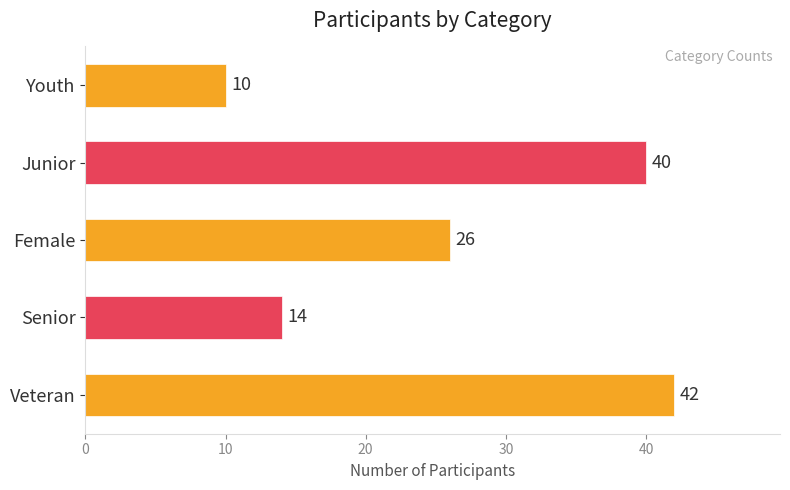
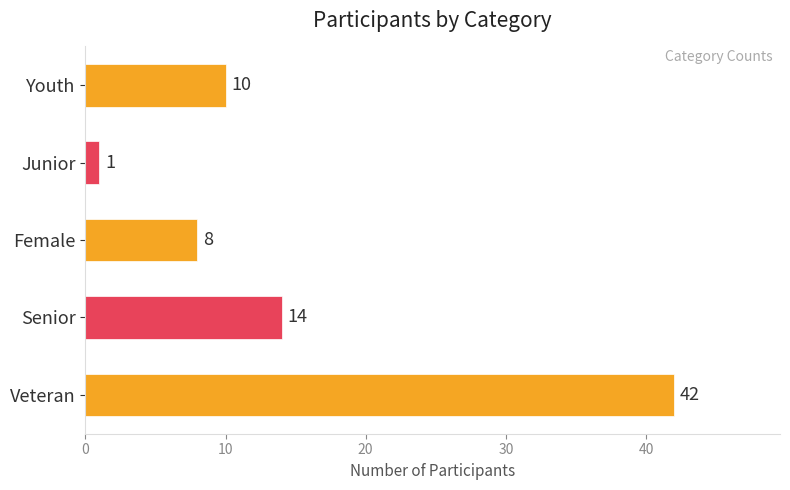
  {
    "Youth": 10,
-   "Junior": 40,
-   "Female": 26,
+   "Junior": 1,
+   "Female": 8,
    "Senior": 14,
    "Veteran": 42
  }
